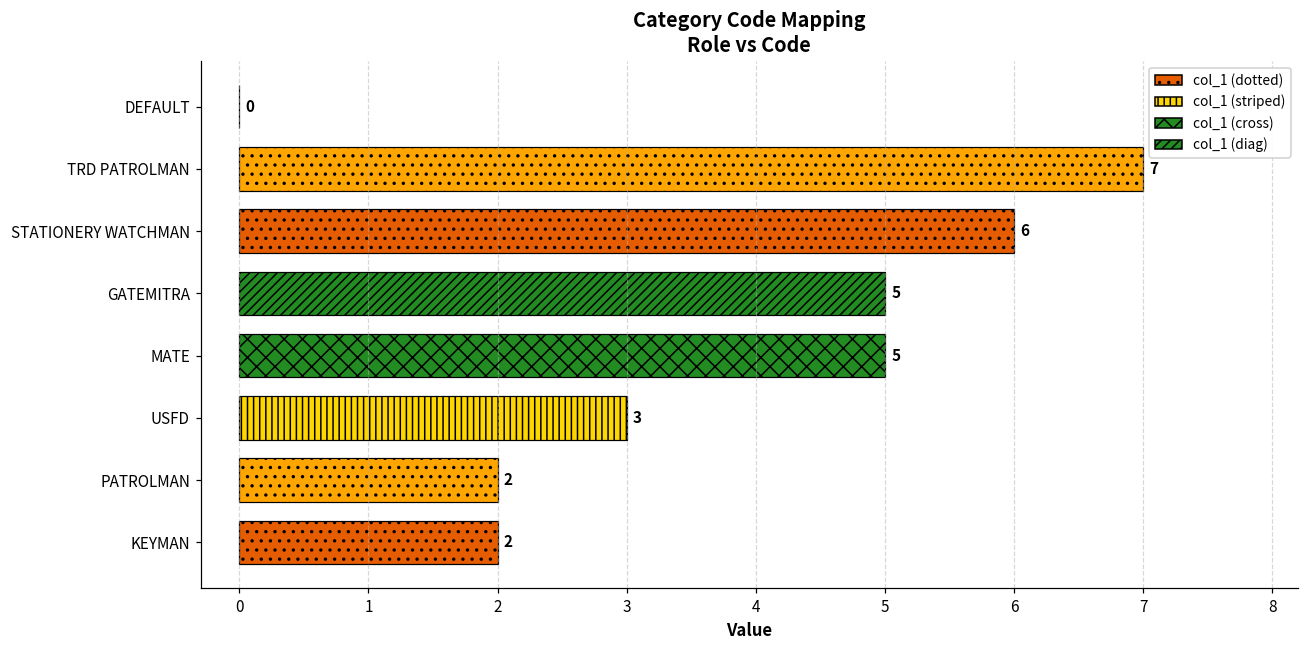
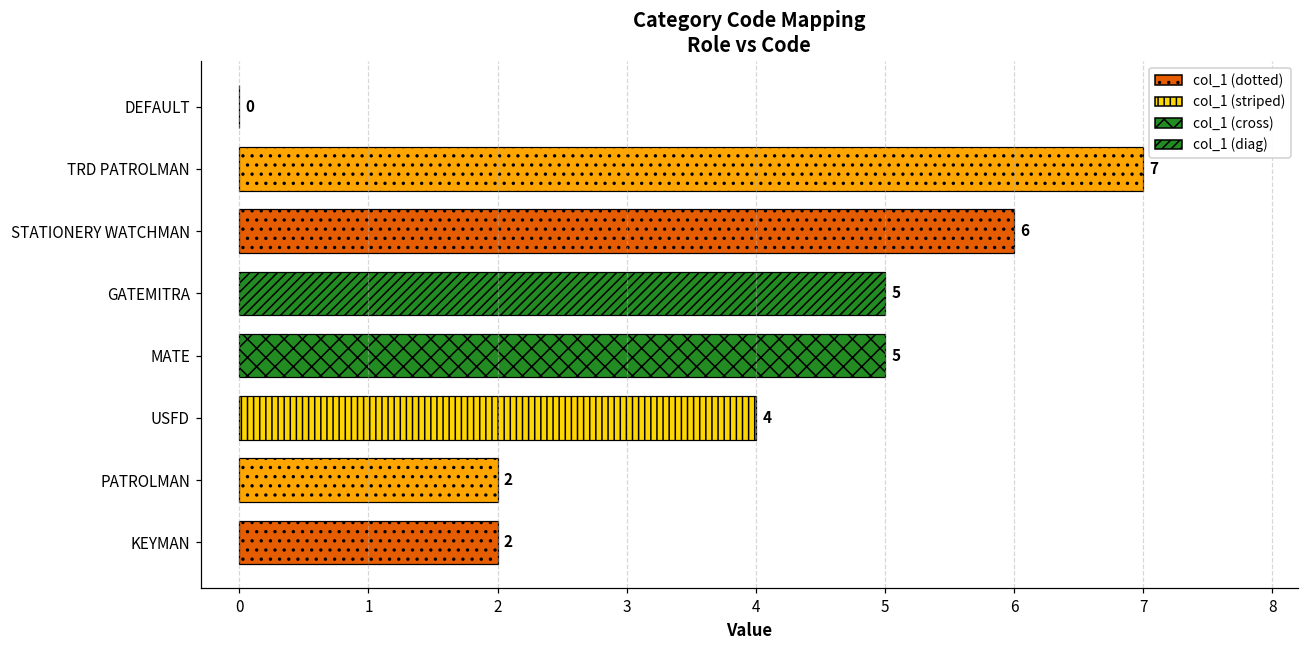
  {
    "DEFAULT": 0,
    "TRD PATROLMAN": 7,
    "STATIONERY WATCHMAN": 6,
    "GATEMITRA": 5,
    "MATE": 5,
-   "USFD": 3,
+   "USFD": 4,
    "PATROLMAN": 2,
    "KEYMAN": 2
  }
